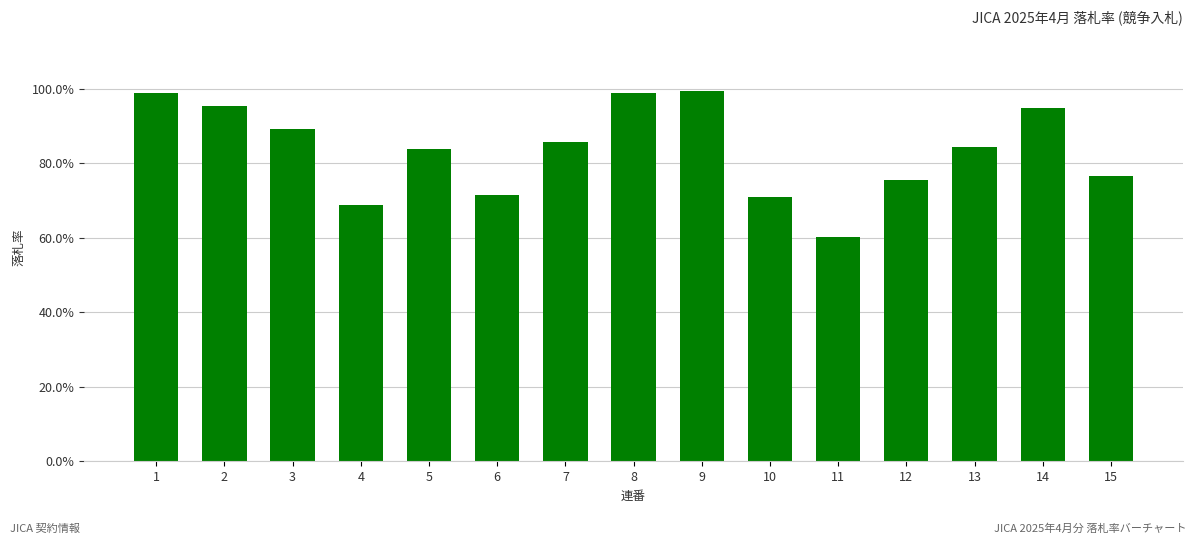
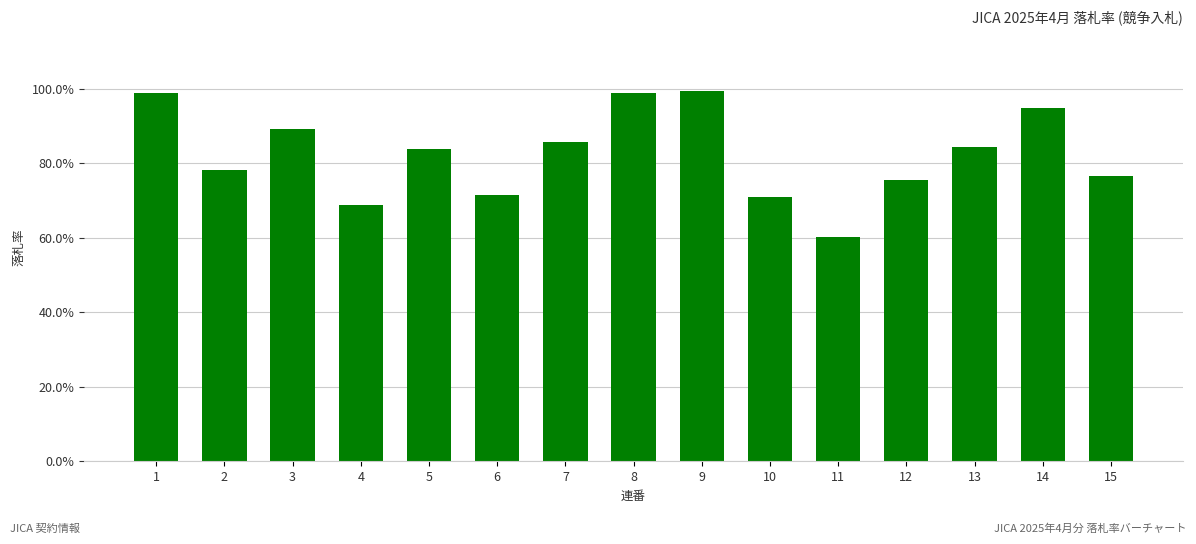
  {
    "1": "99%",
-   "2": "96%",
+   "2": "78%",
    "3": "89%",
    "4": "69%",
    "5": "84%",
    "6": "72%",
    "7": "86%",
    "8": "99%",
    "9": "99%",
    "10": "71%",
    "11": "60%",
    "12": "75%",
    "13": "84%",
    "14": "95%",
    "15": "77%"
  }
